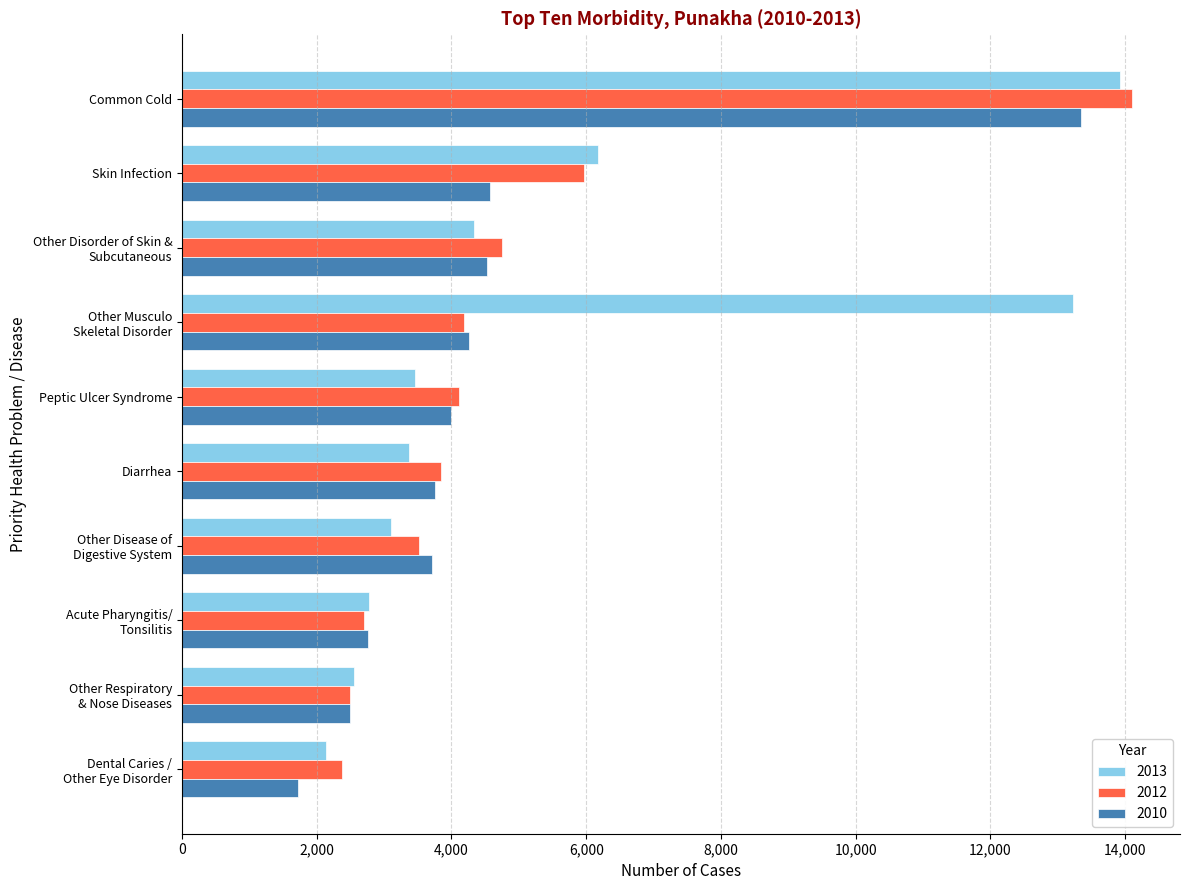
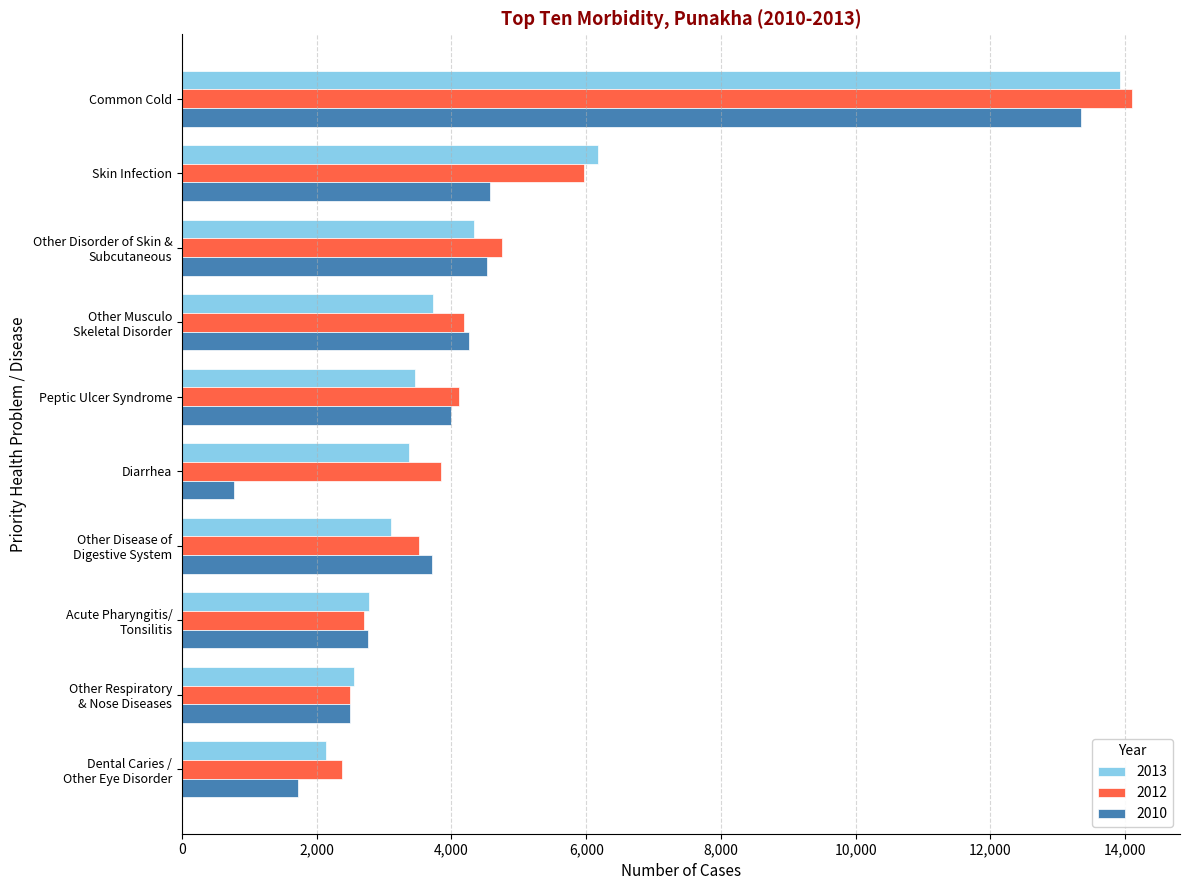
  {
    "2013": {
      "Common Cold": "13,900",
      "Skin Infection": "6,200",
      "Other Disorder of Skin & Subcutaneous": "4,300",
-     "Other Musculo Skeletal Disorder": "13,200",
+     "Other Musculo Skeletal Disorder": "3,700",
      "Peptic Ulcer Syndrome": "3,500",
      "Diarrhea": "3,400",
      "Other Disease of Digestive System": "3,100",
      "Acute Pharyngitis/ Tonsilitis": "2,800",
      "Other Respiratory & Nose Diseases": "2,600",
      "Dental Caries / Other Eye Disorder": "2,100"
    },
    "2012": {
      "Common Cold": "14,100",
      "Skin Infection": "6,000",
      "Other Disorder of Skin & Subcutaneous": "4,800",
      "Other Musculo Skeletal Disorder": "4,200",
      "Peptic Ulcer Syndrome": "4,100",
      "Diarrhea": "3,800",
      "Other Disease of Digestive System": "3,500",
      "Acute Pharyngitis/ Tonsilitis": "2,700",
      "Other Respiratory & Nose Diseases": "2,500",
      "Dental Caries / Other Eye Disorder": "2,400"
    },
    "2010": {
      "Common Cold": "13,300",
      "Skin Infection": "4,600",
      "Other Disorder of Skin & Subcutaneous": "4,500",
      "Other Musculo Skeletal Disorder": "4,300",
      "Peptic Ulcer Syndrome": "4,000",
-     "Diarrhea": "3,800",
+     "Diarrhea": "800",
      "Other Disease of Digestive System": "3,700",
      "Acute Pharyngitis/ Tonsilitis": "2,800",
      "Other Respiratory & Nose Diseases": "2,500",
      "Dental Caries / Other Eye Disorder": "1,700"
    }
  }
